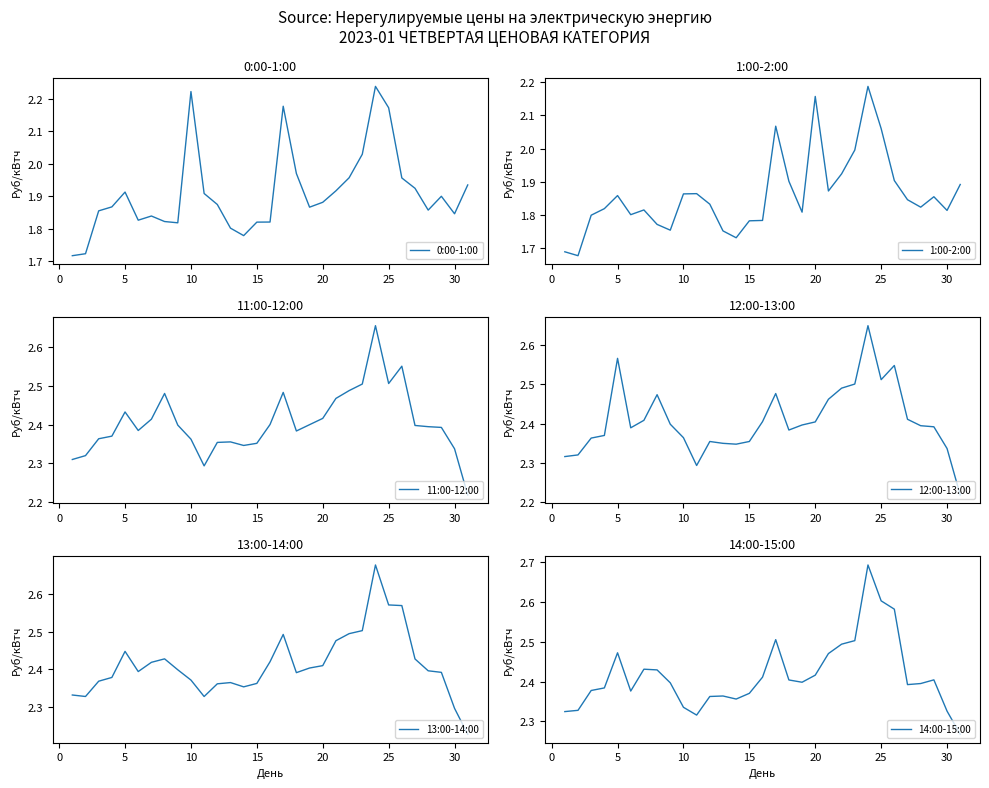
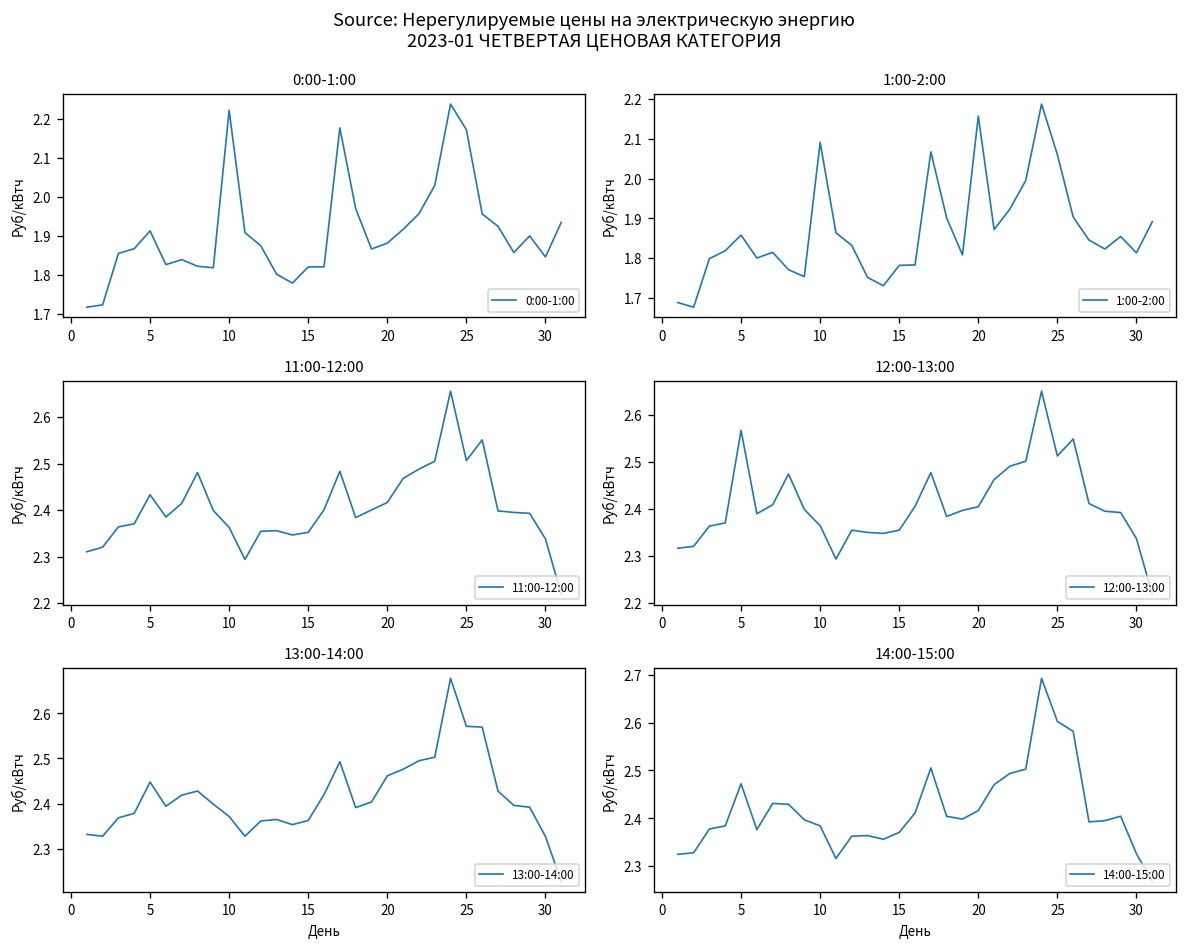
  {
    "0:00-1:00": {
      "5": 1.91,
      "10": 2.22,
      "15": 1.82,
      "20": 1.88,
      "25": 2.17,
      "30": 1.85
    },
    "1:00-2:00": {
      "5": 1.86,
-     "10": 1.86,
+     "10": 2.09,
      "15": 1.78,
      "20": 2.16,
      "25": 2.06,
      "30": 1.81
    },
    "11:00-12:00": {
      "5": 2.43,
      "10": 2.36,
      "15": 2.35,
      "20": 2.42,
      "25": 2.51,
      "30": 2.34
    },
    "12:00-13:00": {
      "5": 2.57,
      "10": 2.36,
      "15": 2.35,
      "20": 2.40,
      "25": 2.51,
      "30": 2.34
    },
    "13:00-14:00": {
      "5": 2.45,
      "10": 2.37,
      "15": 2.36,
-     "20": 2.41,
+     "20": 2.46,
      "25": 2.57,
-     "30": 2.30
+     "30": 2.33
    },
    "14:00-15:00": {
      "5": 2.47,
-     "10": 2.34,
+     "10": 2.38,
      "15": 2.37,
      "20": 2.42,
      "25": 2.60,
      "30": 2.33
    }
  }
